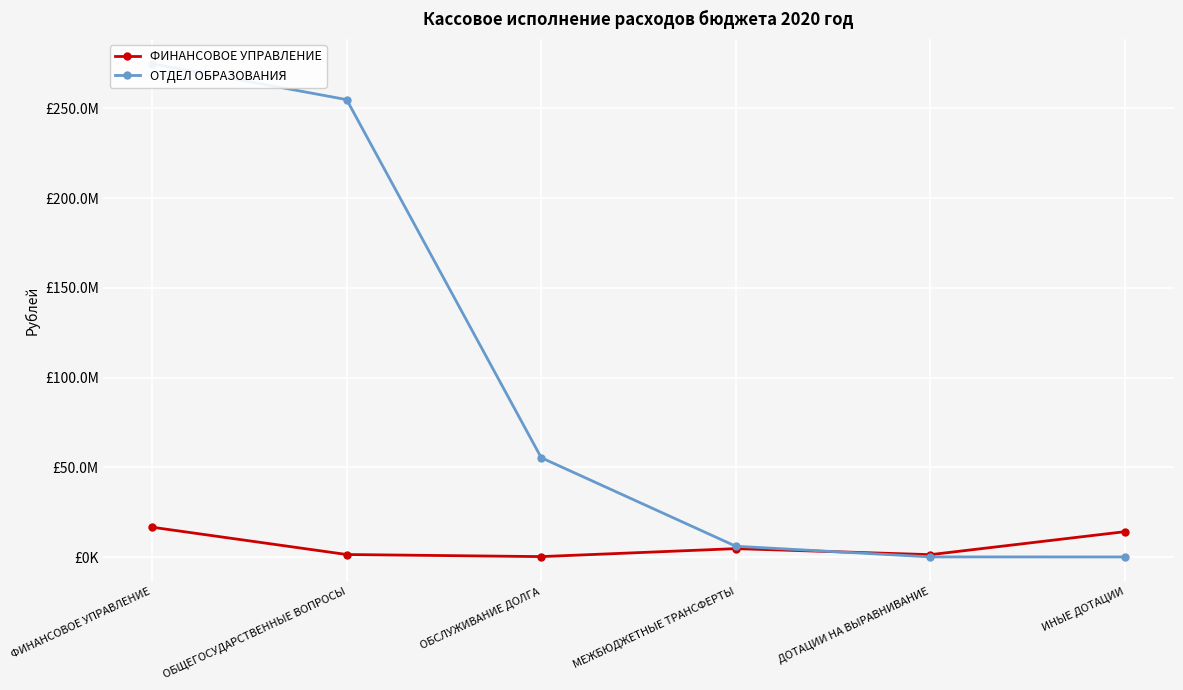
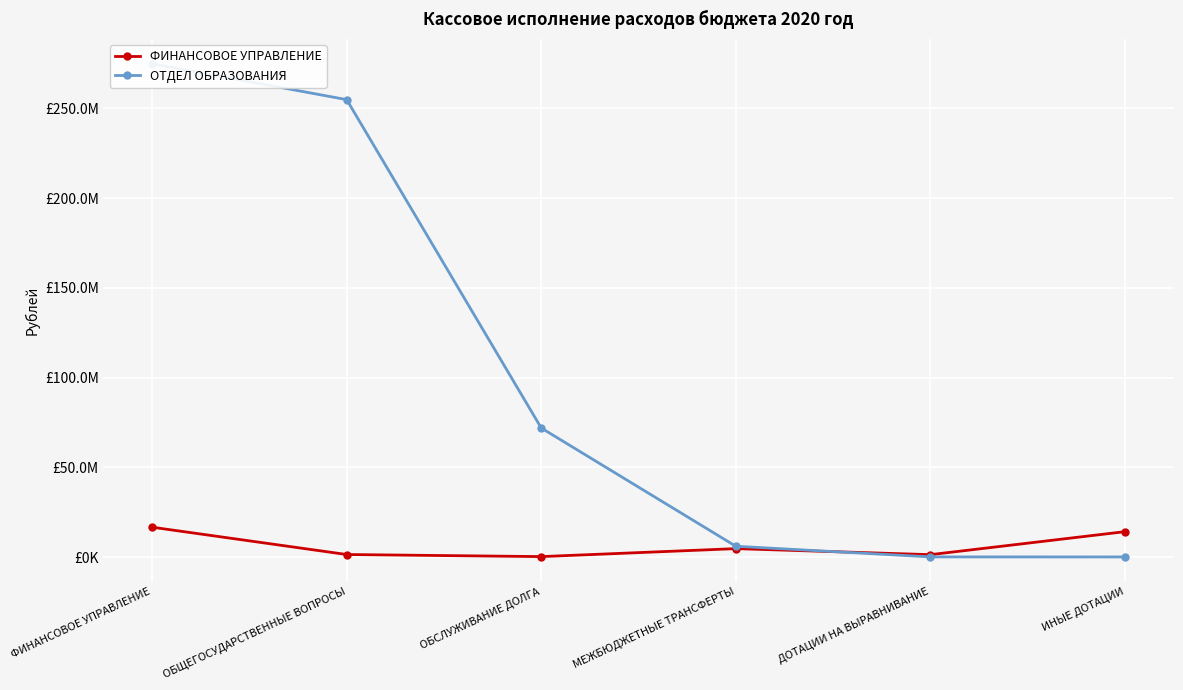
  {
    "ФИНАНСОВОЕ УПРАВЛЕНИЕ": {
      "ФИНАНСОВОЕ УПРАВЛЕНИЕ": "£17000000",
      "ОБЩЕГОСУДАРСТВЕННЫЕ ВОПРОСЫ": "£2000000",
      "ОБСЛУЖИВАНИЕ ДОЛГА": "£0",
      "ИНЫЕ ДОТАЦИИ": "£14000000"
    },
    "ОТДЕЛ ОБРАЗОВАНИЯ": {
      "ОБЩЕГОСУДАРСТВЕННЫЕ ВОПРОСЫ": "£255000000",
-     "ОБСЛУЖИВАНИЕ ДОЛГА": "£55000000",
+     "ОБСЛУЖИВАНИЕ ДОЛГА": "£72000000",
      "ИНЫЕ ДОТАЦИИ": "£0"
    }
  }
